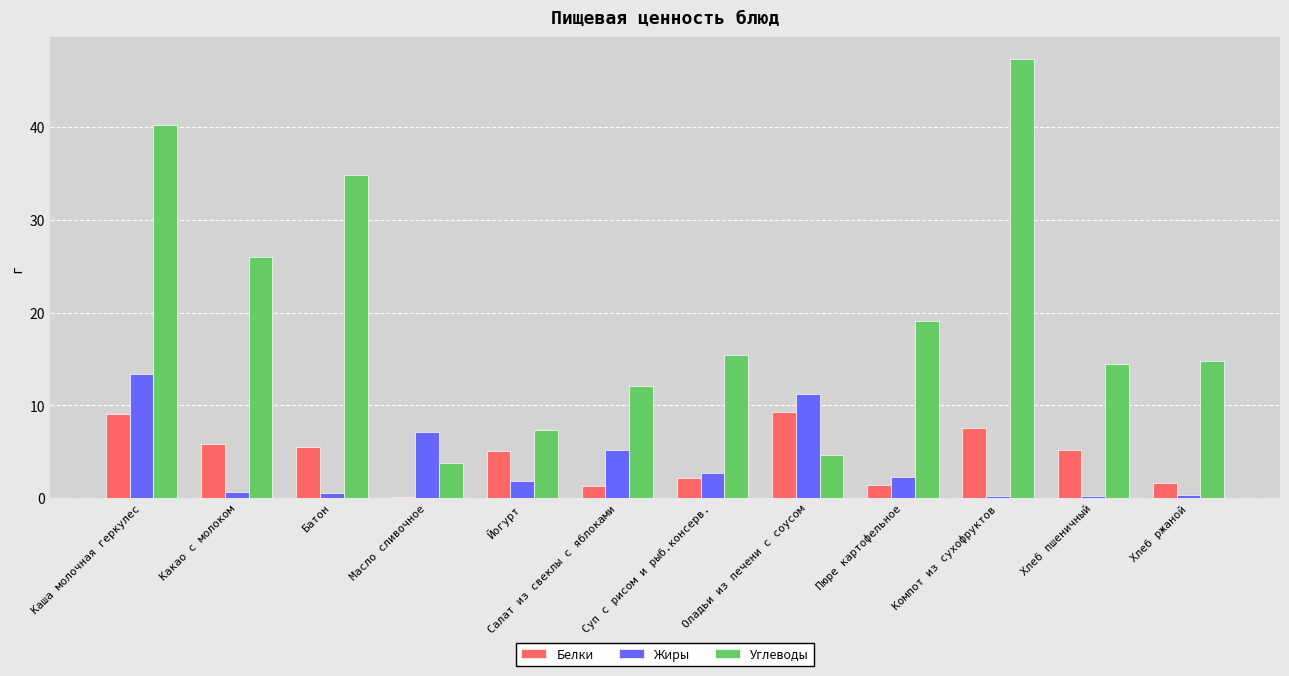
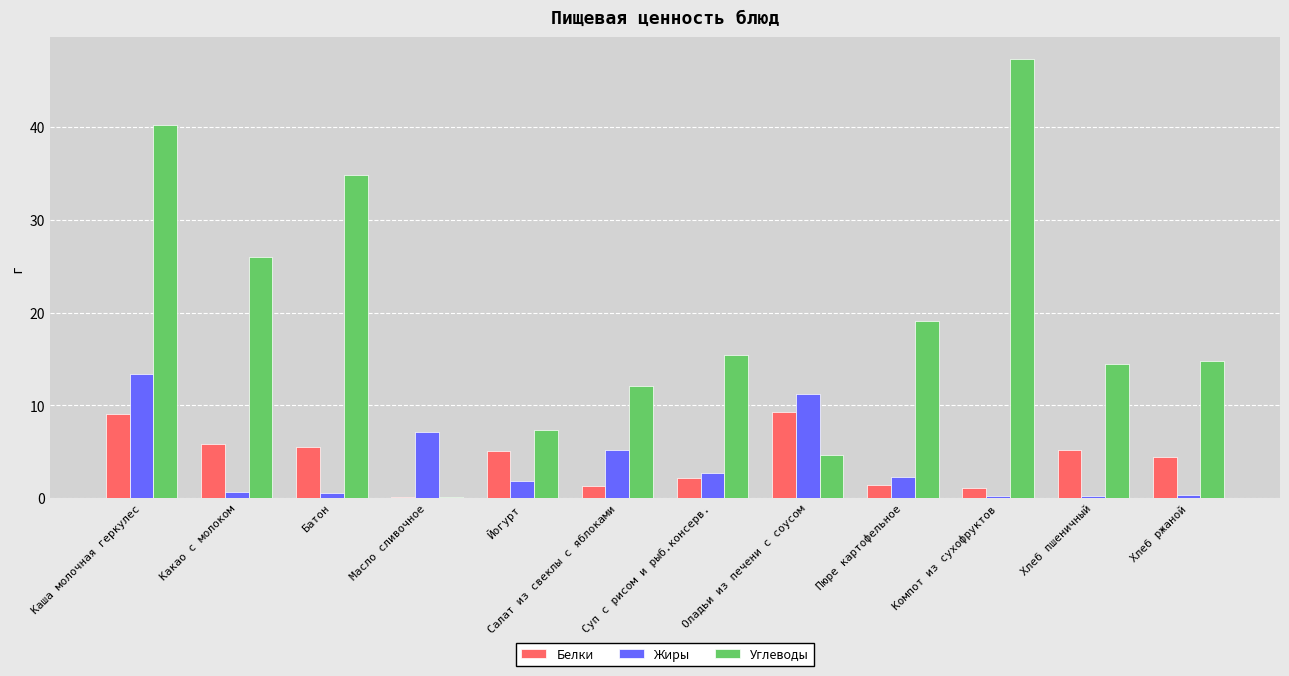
  {
    "Белки": {
      "Каша молочная геркулес": 9,
      "Какао с молоком": 6,
      "Батон": 6,
      "Йогурт": 5,
      "Салат из свеклы с яблоками": 1,
      "Суп с рисом и рыб.консерв.": 2,
      "Оладьи из печени с соусом": 9,
      "Пюре картофельное": 1,
-     "Компот из сухофруктов": 8,
+     "Компот из сухофруктов": 1,
      "Хлеб пшеничный": 5,
-     "Хлеб ржаной": 2
+     "Хлеб ржаной": 4
    },
    "Жиры": {
      "Каша молочная геркулес": 13,
      "Какао с молоком": 1,
      "Батон": 1,
      "Масло сливочное": 7,
      "Йогурт": 2,
      "Салат из свеклы с яблоками": 5,
      "Суп с рисом и рыб.консерв.": 3,
      "Оладьи из печени с соусом": 11,
      "Пюре картофельное": 2,
      "Компот из сухофруктов": 0,
      "Хлеб пшеничный": 0,
      "Хлеб ржаной": 0
    },
    "Углеводы": {
      "Каша молочная геркулес": 40,
      "Какао с молоком": 26,
      "Батон": 35,
-     "Масло сливочное": 4,
+     "Масло сливочное": 0,
      "Йогурт": 7,
      "Салат из свеклы с яблоками": 12,
      "Суп с рисом и рыб.консерв.": 15,
      "Оладьи из печени с соусом": 5,
      "Пюре картофельное": 19,
      "Компот из сухофруктов": 47,
      "Хлеб пшеничный": 14,
      "Хлеб ржаной": 15
    }
  }
